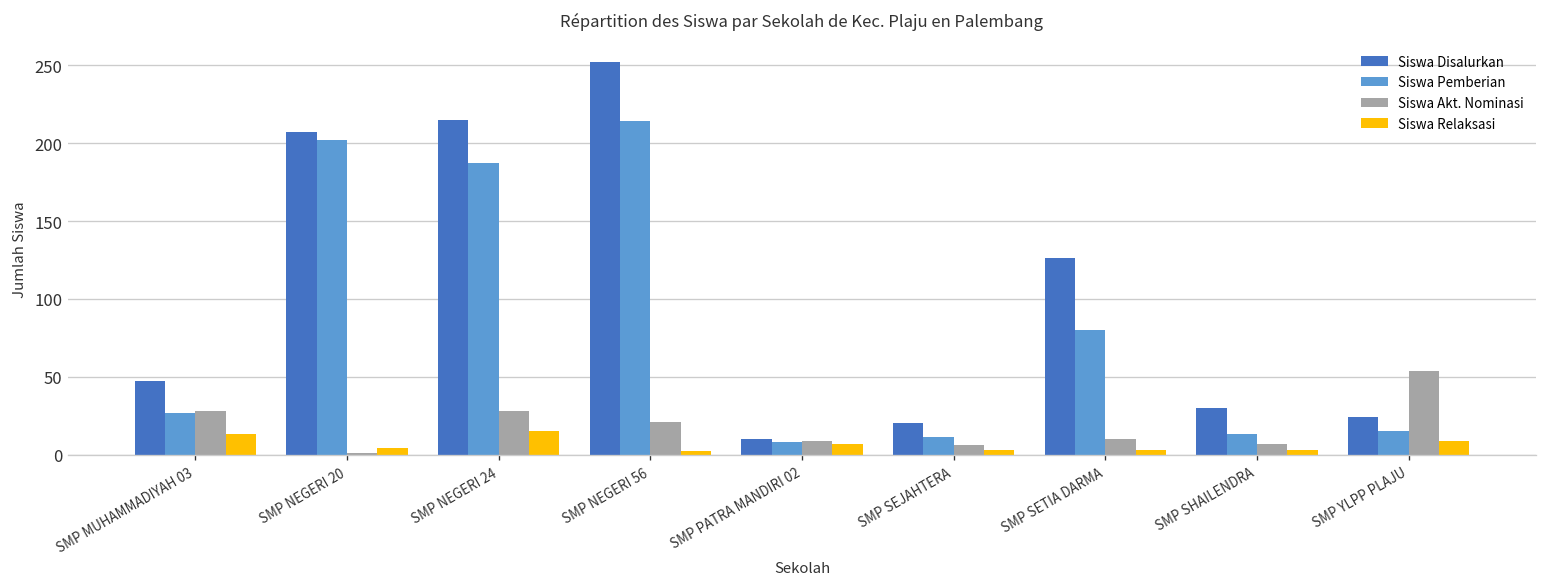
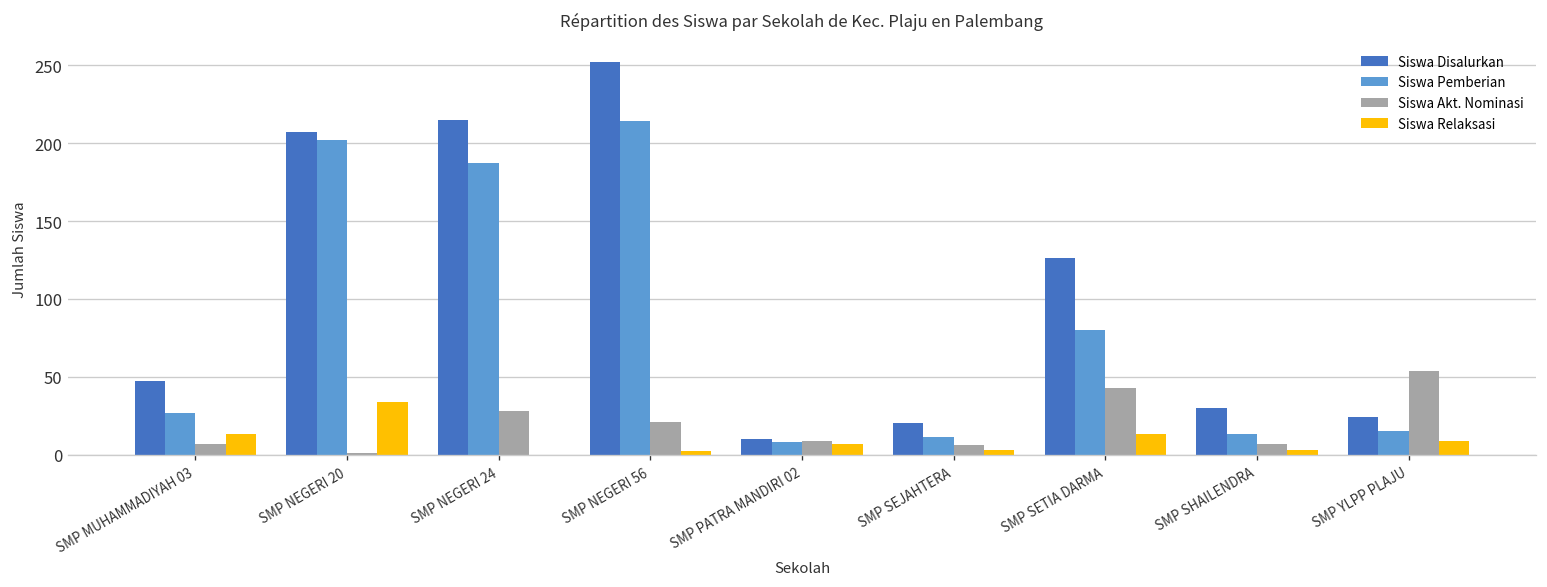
  {
    "Siswa Akt. Nominasi": {
-     "SMP MUHAMMADIYAH 03": 28,
+     "SMP MUHAMMADIYAH 03": 7,
      "SMP NEGERI 24": 28,
      "SMP NEGERI 56": 21,
      "SMP PATRA MANDIRI 02": 9,
      "SMP SEJAHTERA": 6,
-     "SMP SETIA DARMA": 10,
+     "SMP SETIA DARMA": 43,
      "SMP SHAILENDRA": 7,
      "SMP YLPP PLAJU": 54
    },
    "Siswa Relaksasi": {
      "SMP MUHAMMADIYAH 03": 13,
-     "SMP NEGERI 20": 4,
-     "SMP NEGERI 24": 15,
+     "SMP NEGERI 20": 34,
+     "SMP NEGERI 24": 0,
      "SMP NEGERI 56": 2,
      "SMP PATRA MANDIRI 02": 7,
      "SMP SEJAHTERA": 3,
-     "SMP SETIA DARMA": 3,
+     "SMP SETIA DARMA": 13,
      "SMP SHAILENDRA": 3,
      "SMP YLPP PLAJU": 9
    }
  }
